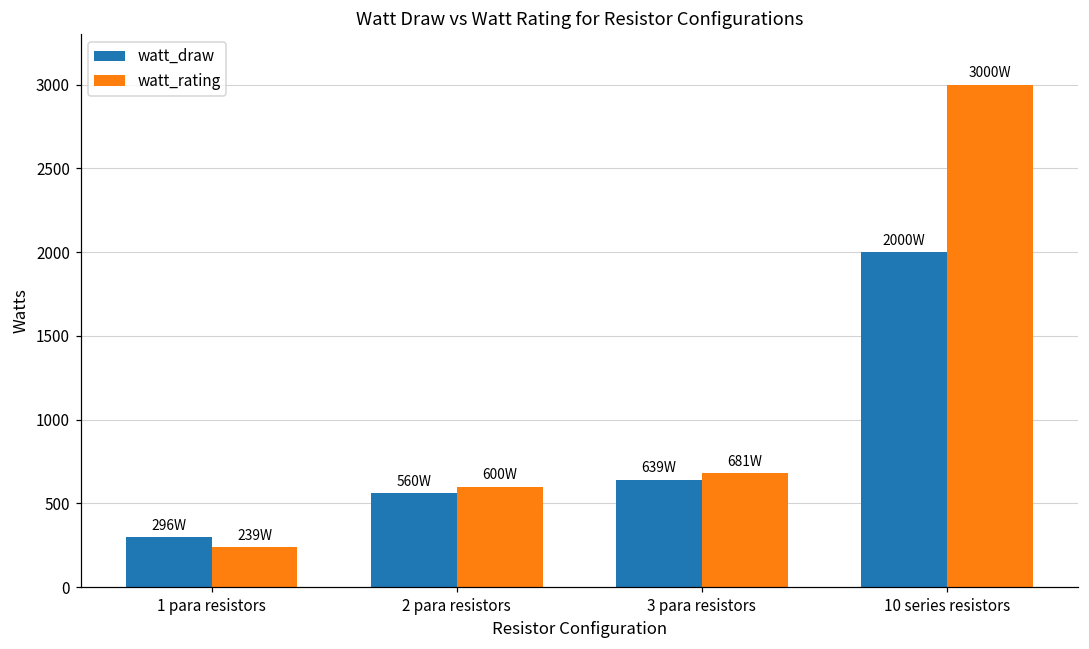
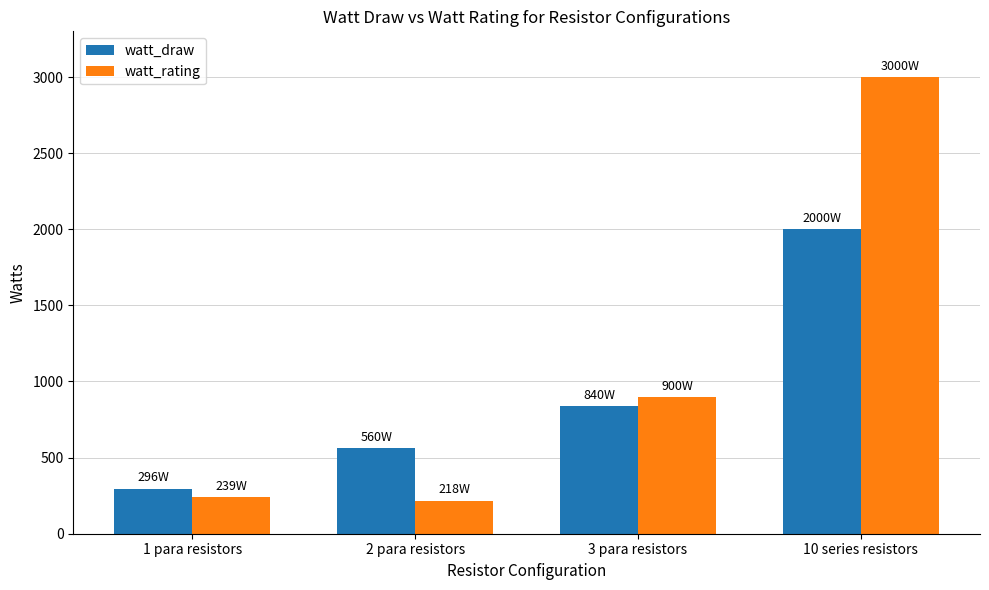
  {
    "watt_draw": {
      "1 para resistors": "296W",
      "2 para resistors": "560W",
-     "3 para resistors": "639W",
+     "3 para resistors": "840W",
      "10 series resistors": "2000W"
    },
    "watt_rating": {
      "1 para resistors": "239W",
-     "2 para resistors": "600W",
-     "3 para resistors": "681W",
+     "2 para resistors": "218W",
+     "3 para resistors": "900W",
      "10 series resistors": "3000W"
    }
  }
